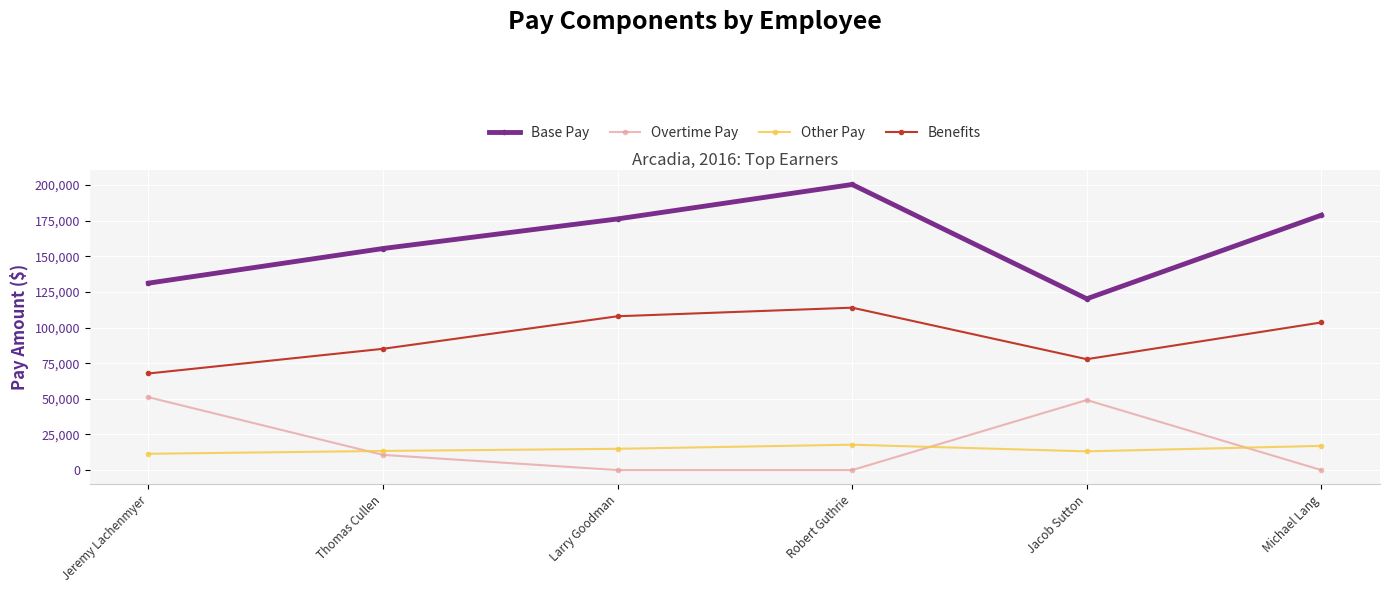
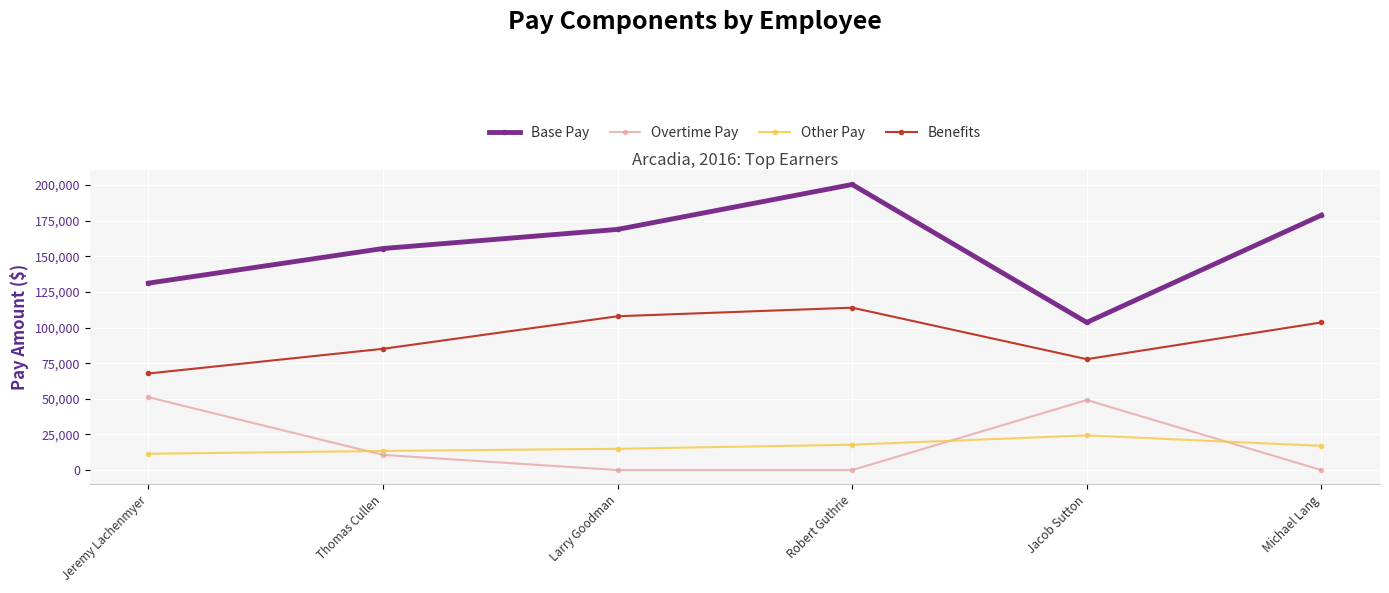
  {
    "Base Pay": {
      "Jeremy Lachenmyer": "131,000",
      "Thomas Cullen": "155,000",
-     "Larry Goodman": "176,000",
+     "Larry Goodman": "169,000",
      "Robert Guthrie": "200,000",
-     "Jacob Sutton": "120,000",
+     "Jacob Sutton": "104,000",
      "Michael Lang": "179,000"
    },
    "Overtime Pay": {
      "Jeremy Lachenmyer": "51,000",
      "Thomas Cullen": "11,000",
      "Larry Goodman": "0",
      "Robert Guthrie": "0",
      "Jacob Sutton": "49,000",
      "Michael Lang": "0"
    },
    "Other Pay": {
      "Jeremy Lachenmyer": "11,000",
      "Thomas Cullen": "13,000",
      "Larry Goodman": "15,000",
      "Robert Guthrie": "18,000",
-     "Jacob Sutton": "13,000",
+     "Jacob Sutton": "24,000",
      "Michael Lang": "17,000"
    },
    "Benefits": {
      "Jeremy Lachenmyer": "68,000",
      "Thomas Cullen": "85,000",
      "Larry Goodman": "108,000",
      "Robert Guthrie": "114,000",
      "Jacob Sutton": "78,000",
      "Michael Lang": "104,000"
    }
  }
